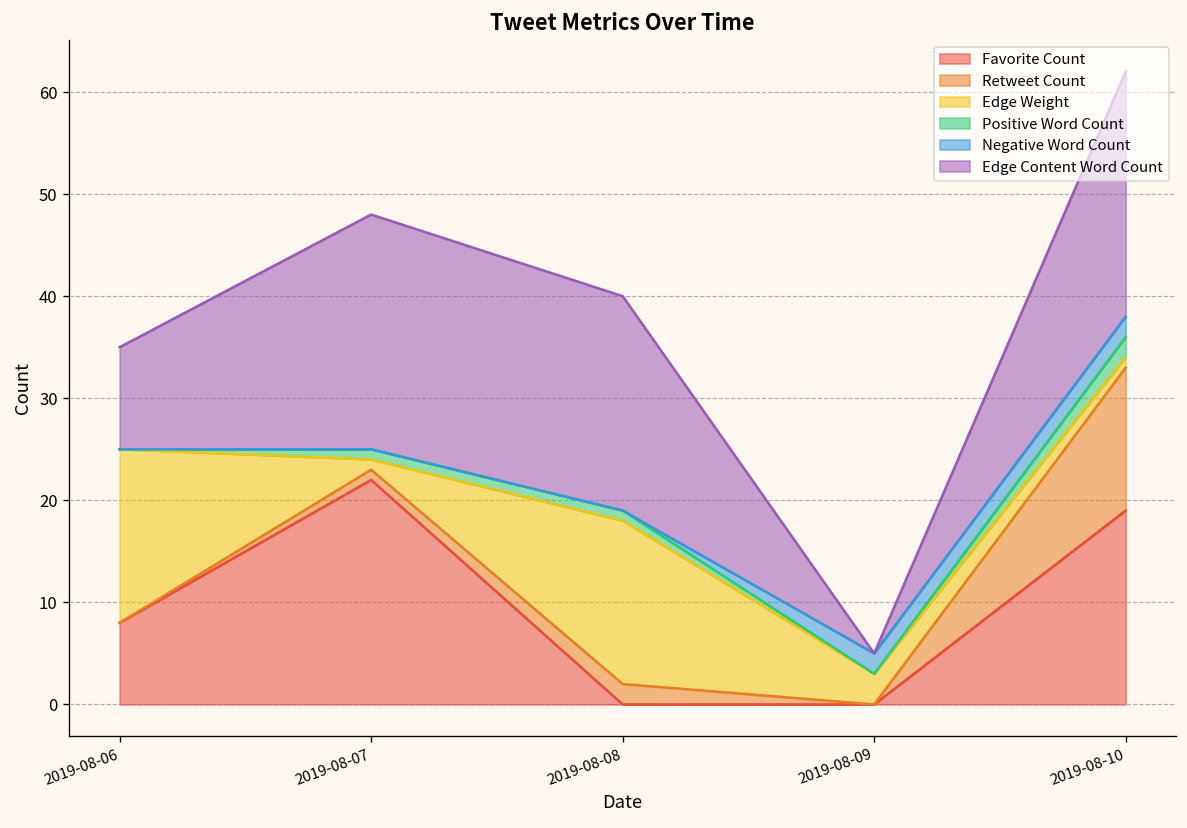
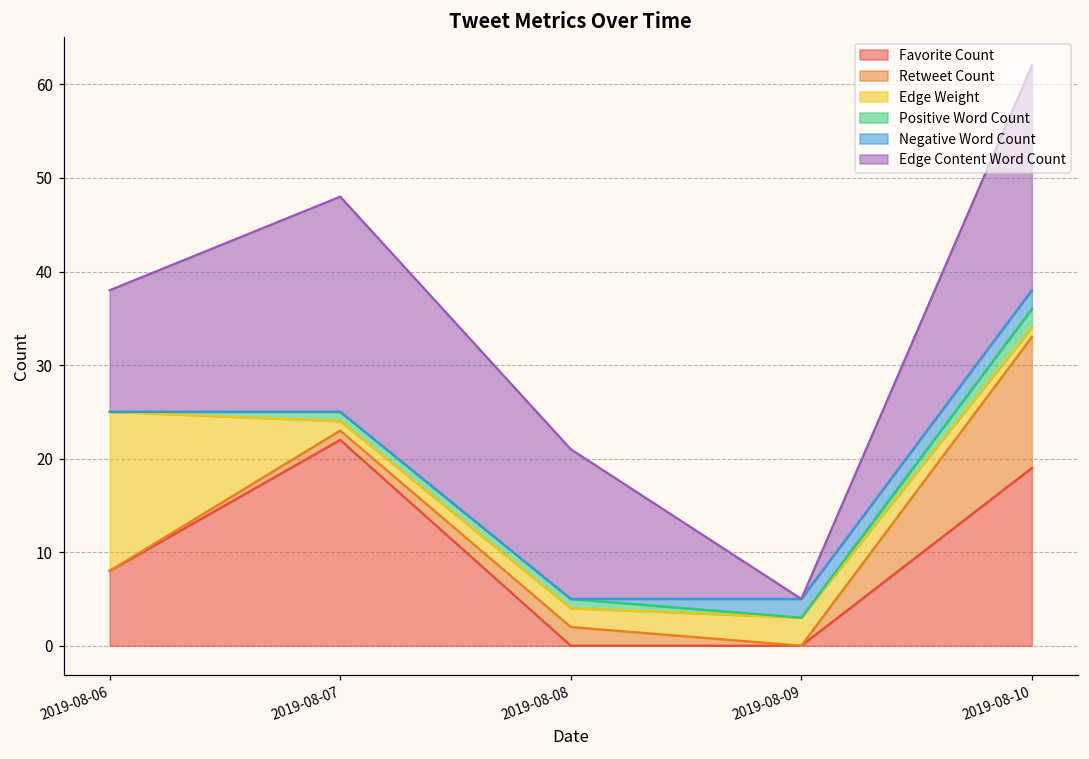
  {
    "Edge Weight": {
      "2019-08-07": 1,
-     "2019-08-08": 16,
+     "2019-08-08": 2,
      "2019-08-10": 1
    },
    "Positive Word Count": {
      "2019-08-10": 2
    },
    "Negative Word Count": {
      "2019-08-10": 2
    },
    "Edge Content Word Count": {
-     "2019-08-06": 10,
+     "2019-08-06": 13,
      "2019-08-07": 23,
-     "2019-08-08": 21
+     "2019-08-08": 16
    }
  }
